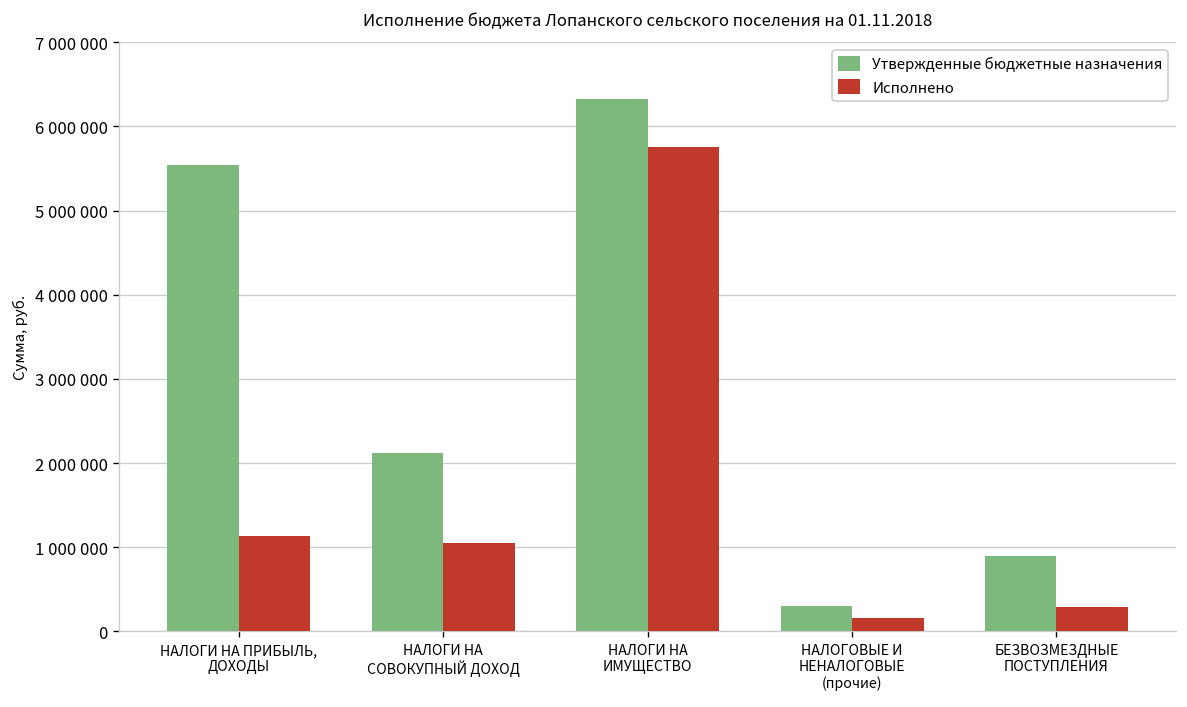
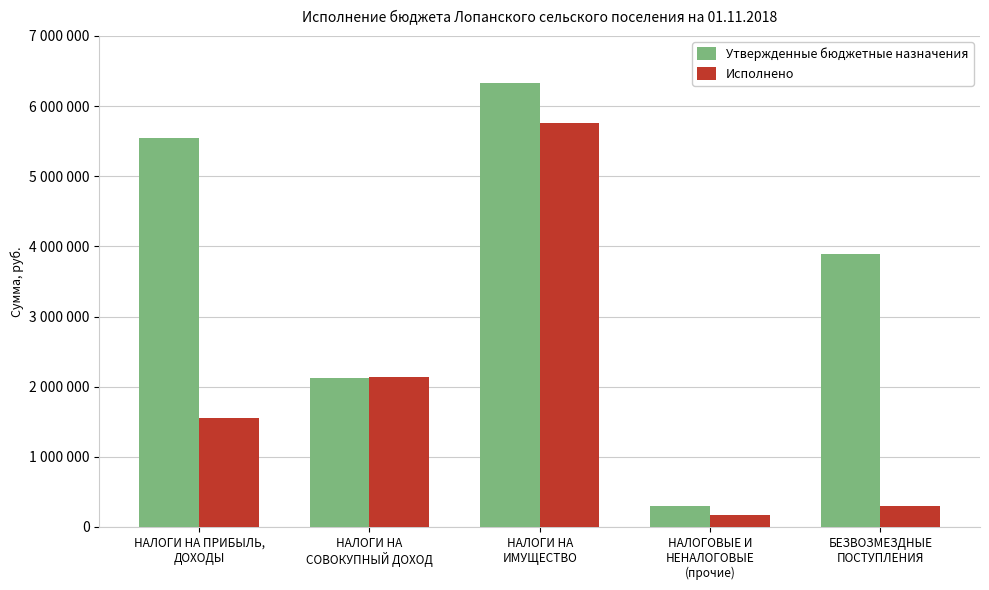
  {
    "Утвержденные бюджетные назначения": {
      "НАЛОГИ НА ПРИБЫЛЬ, ДОХОДЫ": 5500000,
      "НАЛОГИ НА СОВОКУПНЫЙ ДОХОД": 2100000,
      "НАЛОГИ НА ИМУЩЕСТВО": 6300000,
      "НАЛОГОВЫЕ И НЕНАЛОГОВЫЕ (прочие)": 300000,
-     "БЕЗВОЗМЕЗДНЫЕ ПОСТУПЛЕНИЯ": 900000
+     "БЕЗВОЗМЕЗДНЫЕ ПОСТУПЛЕНИЯ": 3900000
    },
    "Исполнено": {
-     "НАЛОГИ НА ПРИБЫЛЬ, ДОХОДЫ": 1100000,
-     "НАЛОГИ НА СОВОКУПНЫЙ ДОХОД": 1100000,
+     "НАЛОГИ НА ПРИБЫЛЬ, ДОХОДЫ": 1600000,
+     "НАЛОГИ НА СОВОКУПНЫЙ ДОХОД": 2100000,
      "НАЛОГИ НА ИМУЩЕСТВО": 5800000,
      "НАЛОГОВЫЕ И НЕНАЛОГОВЫЕ (прочие)": 200000,
      "БЕЗВОЗМЕЗДНЫЕ ПОСТУПЛЕНИЯ": 300000
    }
  }
